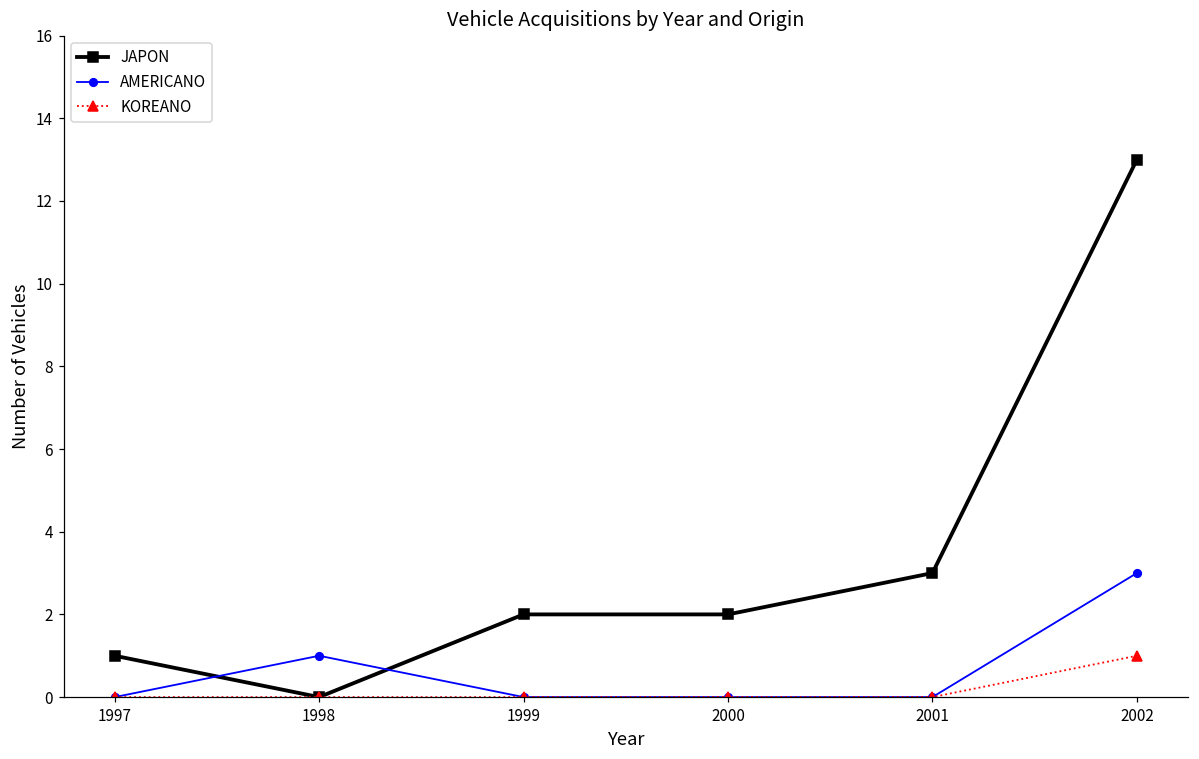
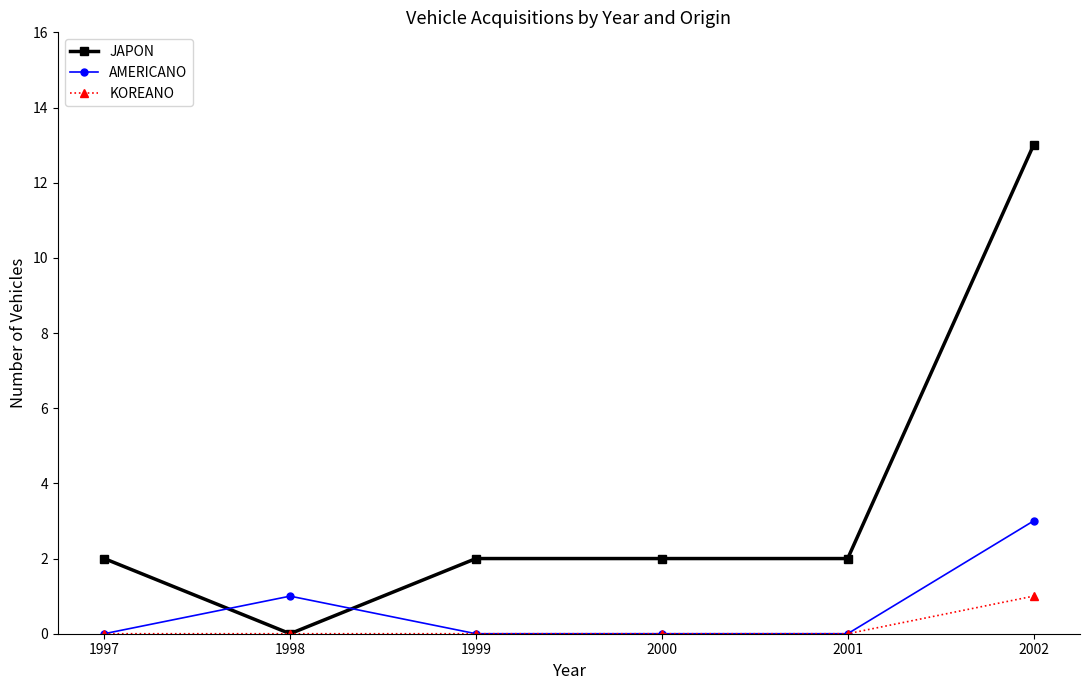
  {
    "JAPON": {
-     "1997": 1,
+     "1997": 2,
      "1999": 2,
      "2000": 2,
-     "2001": 3,
+     "2001": 2,
      "2002": 13
    },
    "AMERICANO": {
      "1998": 1,
      "2002": 3
    },
    "KOREANO": {
      "2002": 1
    }
  }
